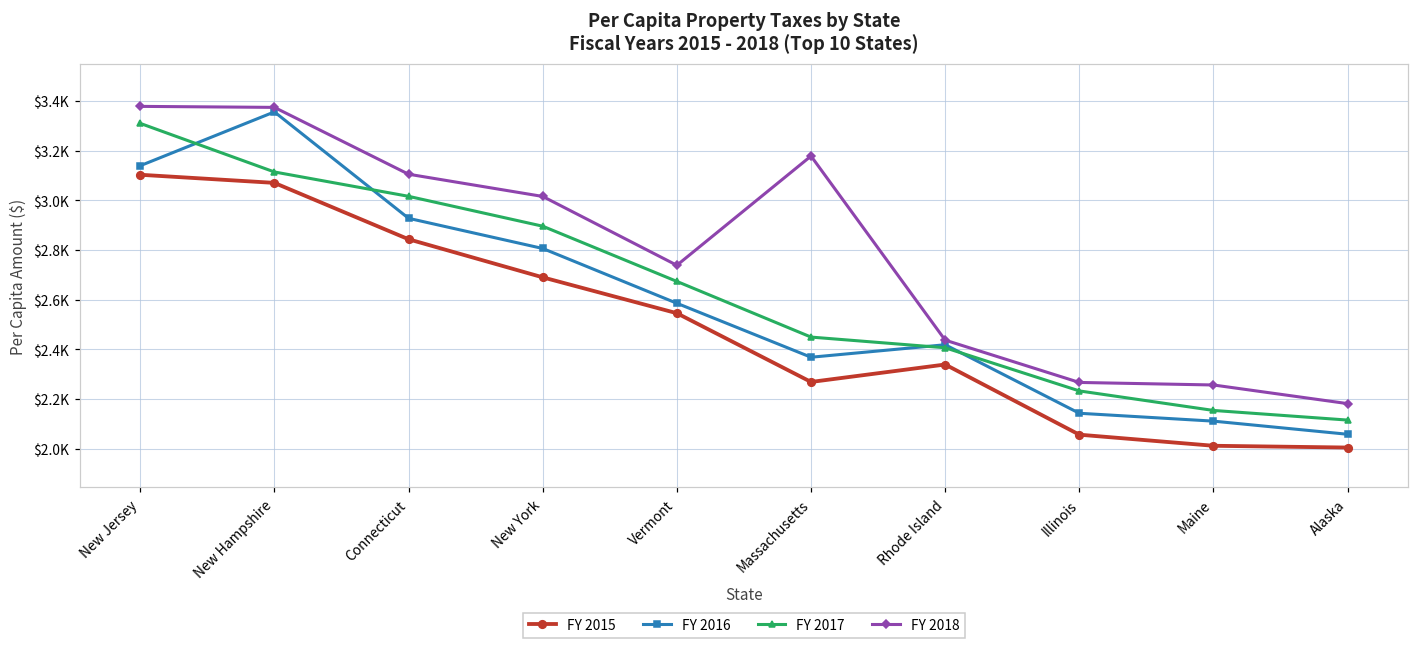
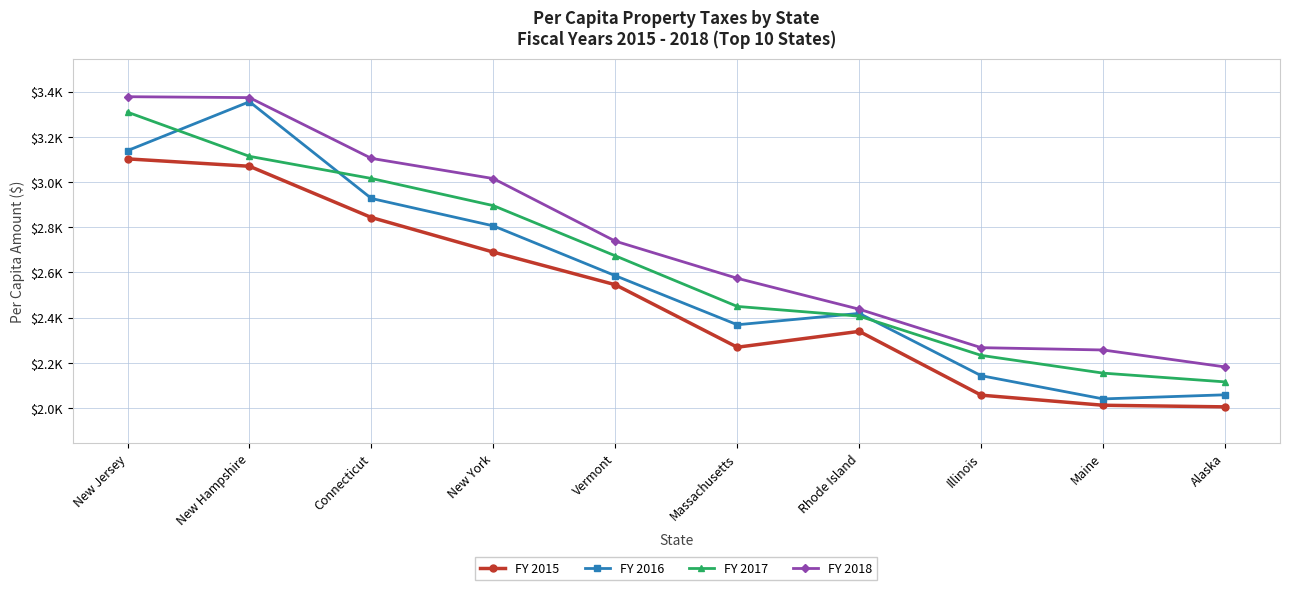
  {
    "FY 2015": {
      "New Jersey": "$3100",
      "New Hampshire": "$3070",
      "Connecticut": "$2840",
      "New York": "$2690",
      "Vermont": "$2550",
      "Massachusetts": "$2270",
      "Rhode Island": "$2340",
      "Illinois": "$2060",
      "Maine": "$2010",
      "Alaska": "$2000"
    },
    "FY 2016": {
      "New Jersey": "$3140",
      "New Hampshire": "$3360",
      "Connecticut": "$2930",
      "New York": "$2810",
      "Vermont": "$2590",
      "Massachusetts": "$2370",
      "Rhode Island": "$2420",
      "Illinois": "$2140",
-     "Maine": "$2110",
+     "Maine": "$2040",
      "Alaska": "$2060"
    },
    "FY 2017": {
      "New Jersey": "$3310",
      "New Hampshire": "$3110",
      "Connecticut": "$3020",
      "New York": "$2900",
      "Vermont": "$2670",
      "Massachusetts": "$2450",
      "Rhode Island": "$2410",
      "Illinois": "$2230",
      "Maine": "$2150",
      "Alaska": "$2120"
    },
    "FY 2018": {
      "New Jersey": "$3380",
      "New Hampshire": "$3370",
      "Connecticut": "$3110",
      "New York": "$3020",
      "Vermont": "$2740",
-     "Massachusetts": "$3180",
+     "Massachusetts": "$2570",
      "Rhode Island": "$2440",
      "Illinois": "$2270",
      "Maine": "$2260",
      "Alaska": "$2180"
    }
  }
